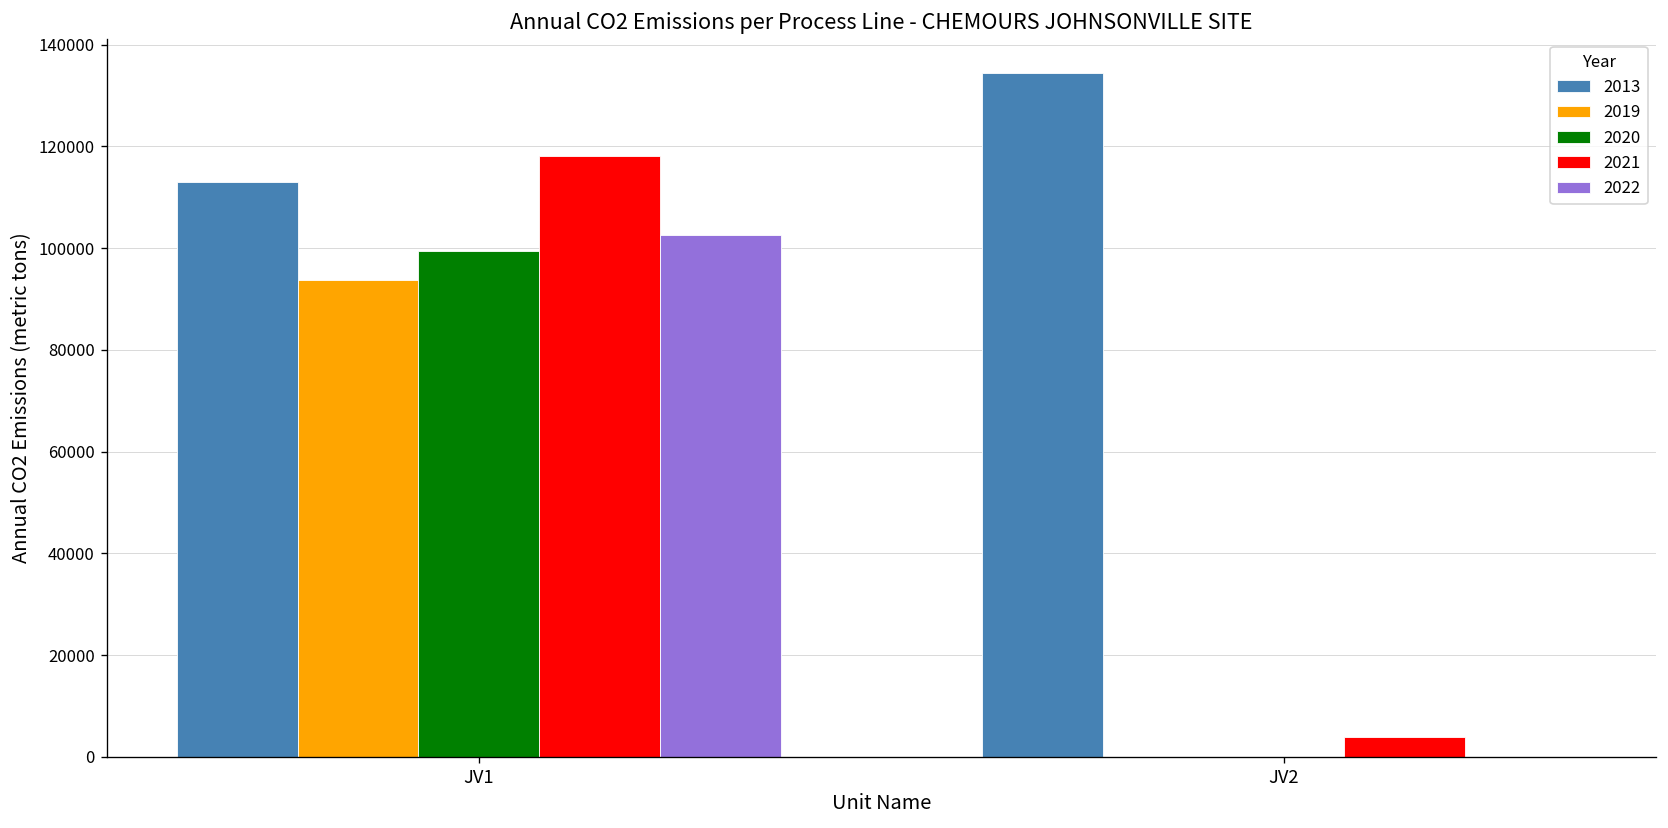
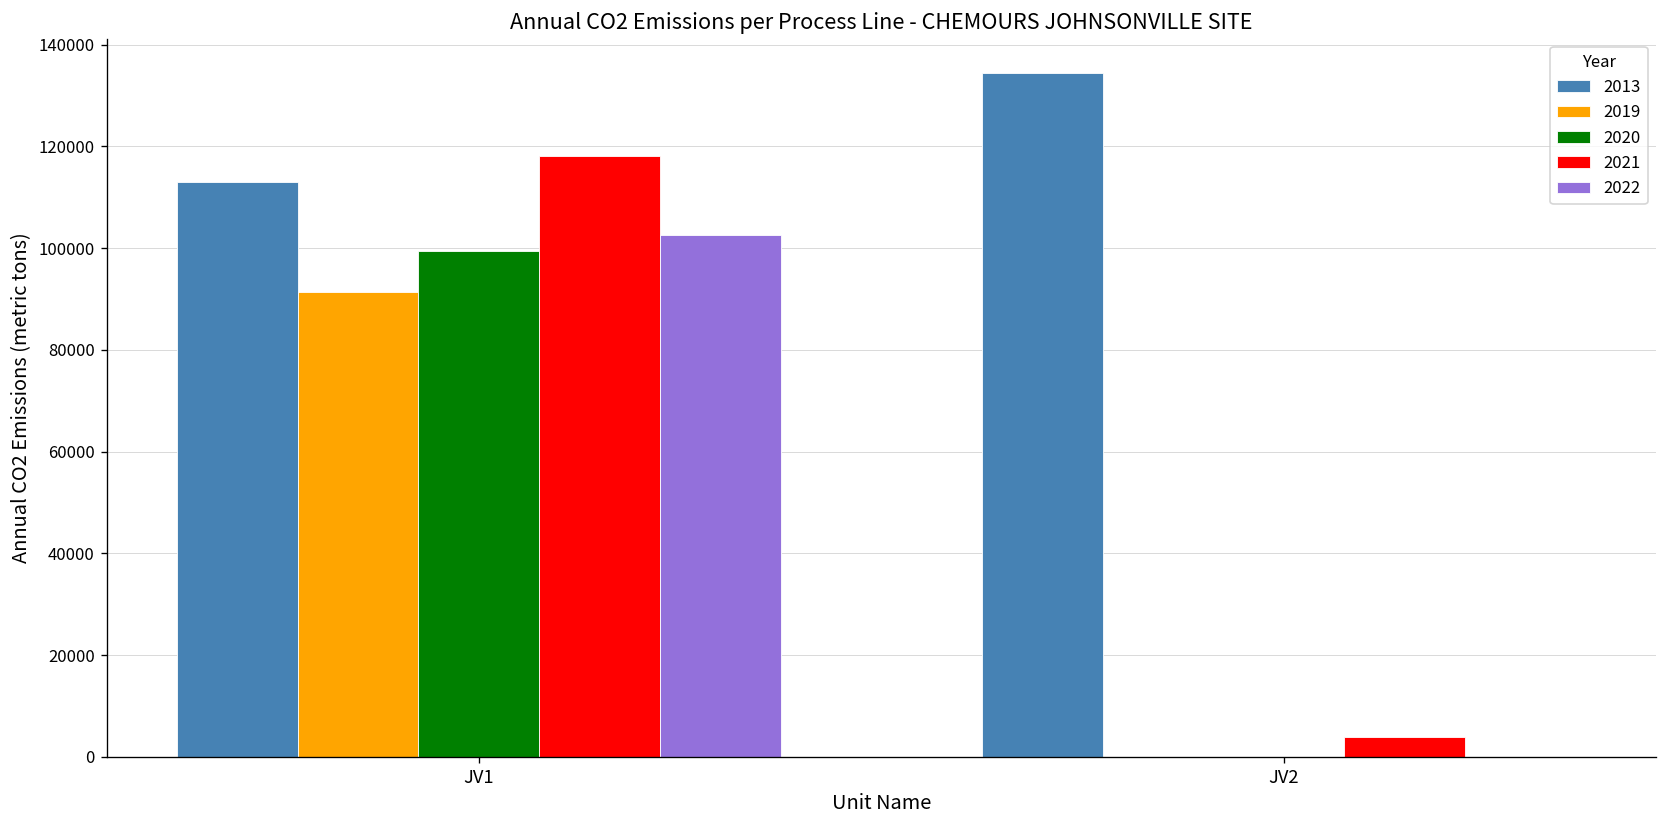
  {
    "2013": {
      "JV1": 113000,
      "JV2": 134000
    },
    "2019": {
-     "JV1": 94000,
+     "JV1": 91000,
      "JV2": 0
    },
    "2020": {
      "JV1": 99000,
      "JV2": 0
    },
    "2021": {
      "JV1": 118000,
      "JV2": 4000
    },
    "2022": {
      "JV1": 103000,
      "JV2": 0
    }
  }
